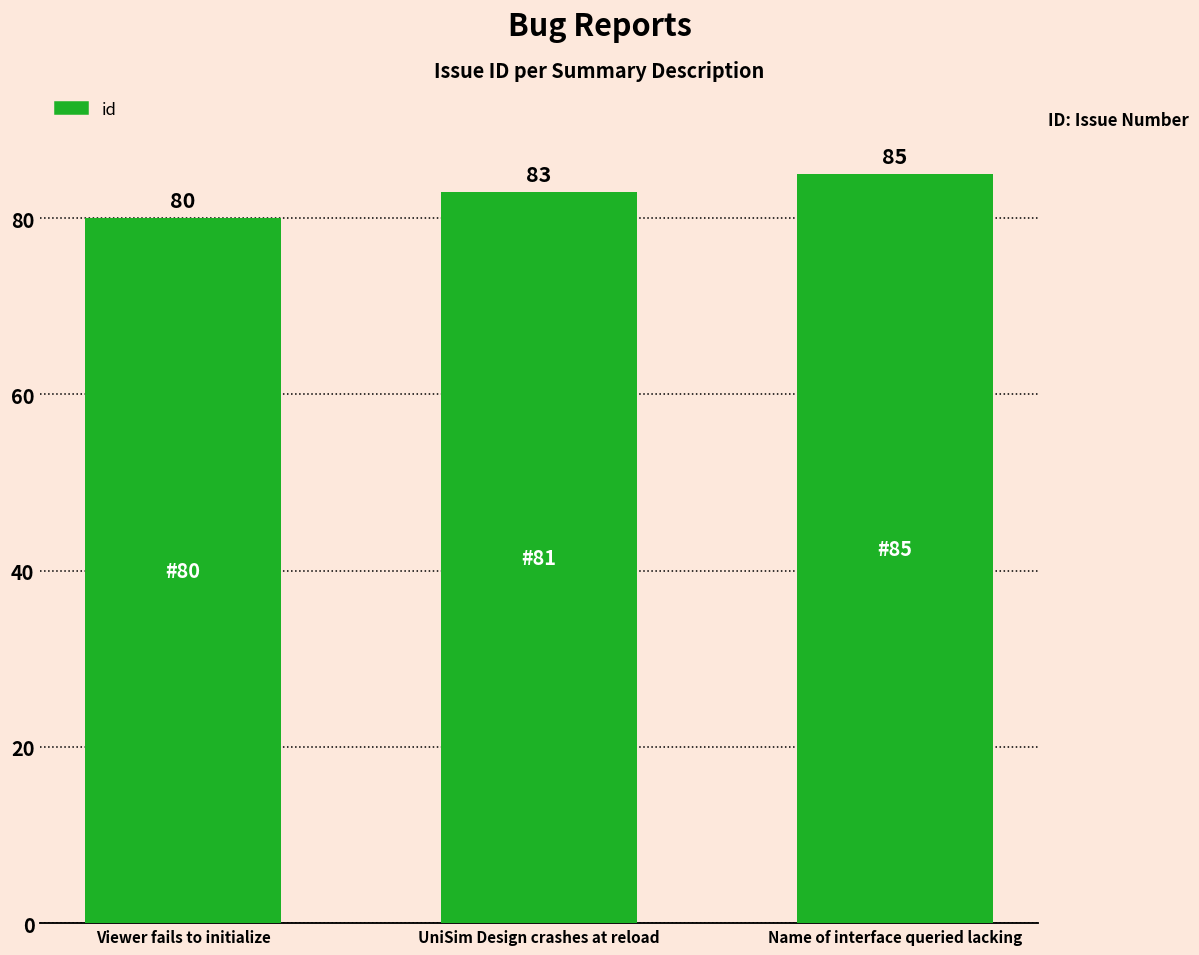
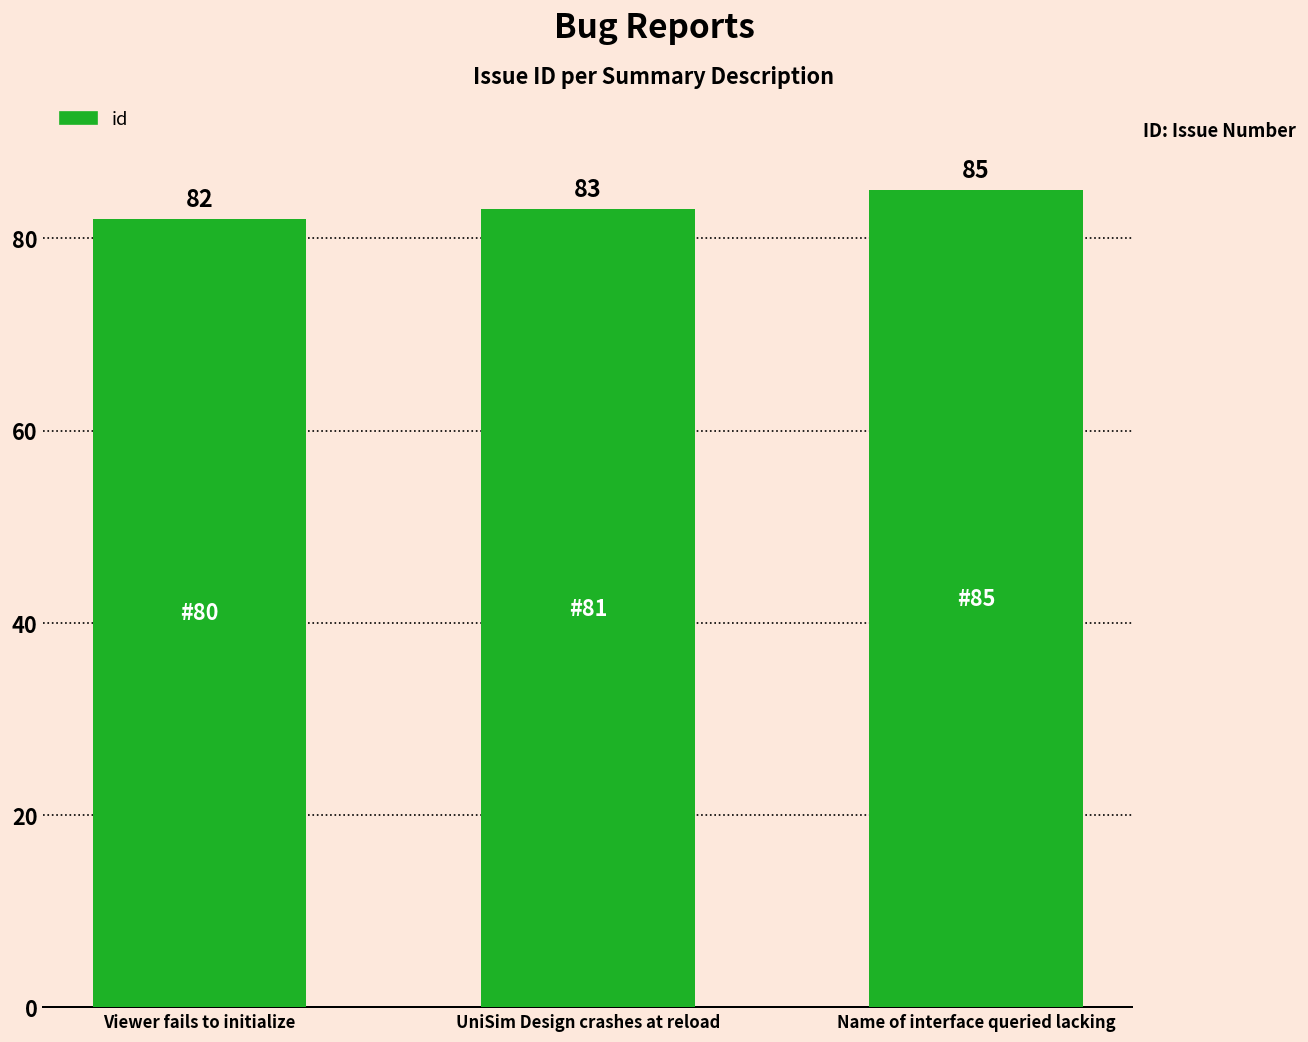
  {
-   "Viewer fails to initialize": 80,
+   "Viewer fails to initialize": 82,
    "UniSim Design crashes at reload": 83,
    "Name of interface queried lacking": 85
  }
